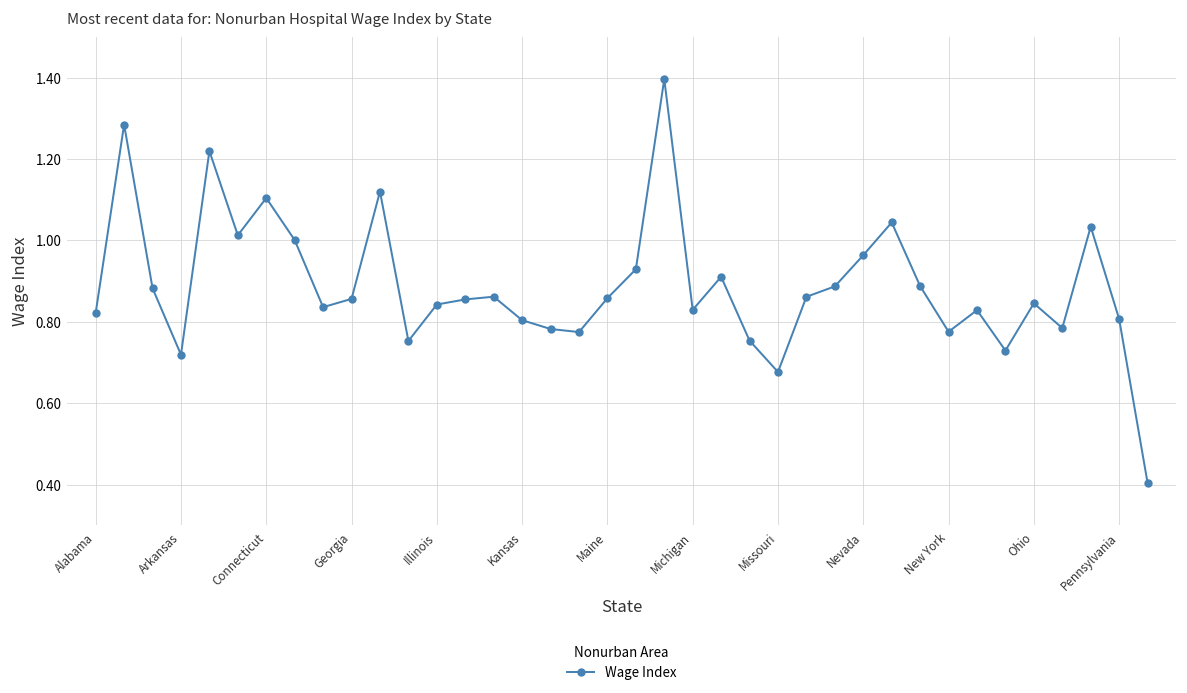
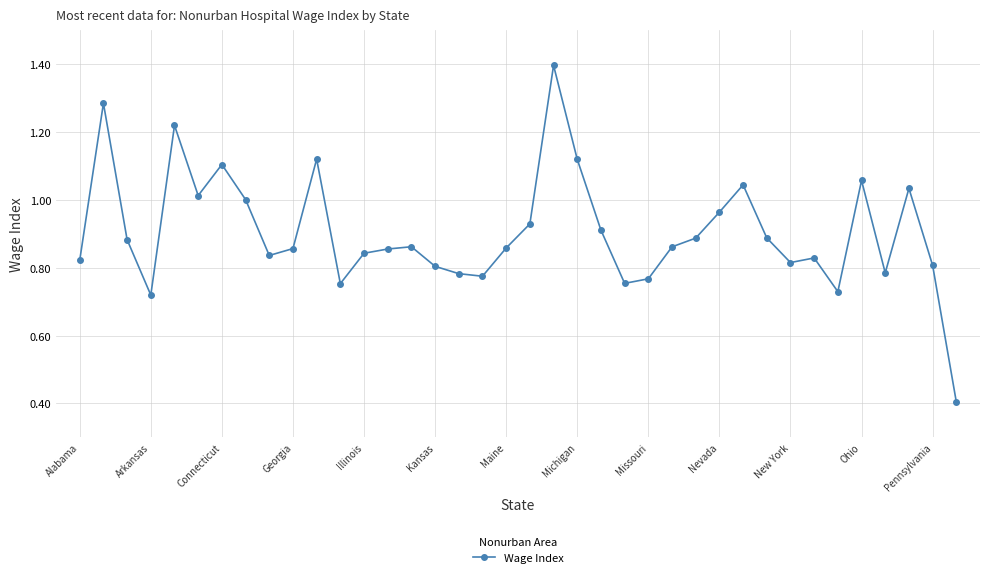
  {
    "Alabama": 0.82,
    "Arkansas": 0.72,
    "Connecticut": 1.10,
    "Georgia": 0.86,
    "Illinois": 0.84,
    "Kansas": 0.80,
    "Maine": 0.86,
-   "Michigan": 0.83,
-   "Missouri": 0.68,
+   "Michigan": 1.12,
+   "Missouri": 0.77,
    "Nevada": 0.96,
-   "New York": 0.78,
-   "Ohio": 0.85,
+   "New York": 0.82,
+   "Ohio": 1.06,
    "Pennsylvania": 0.81
  }
